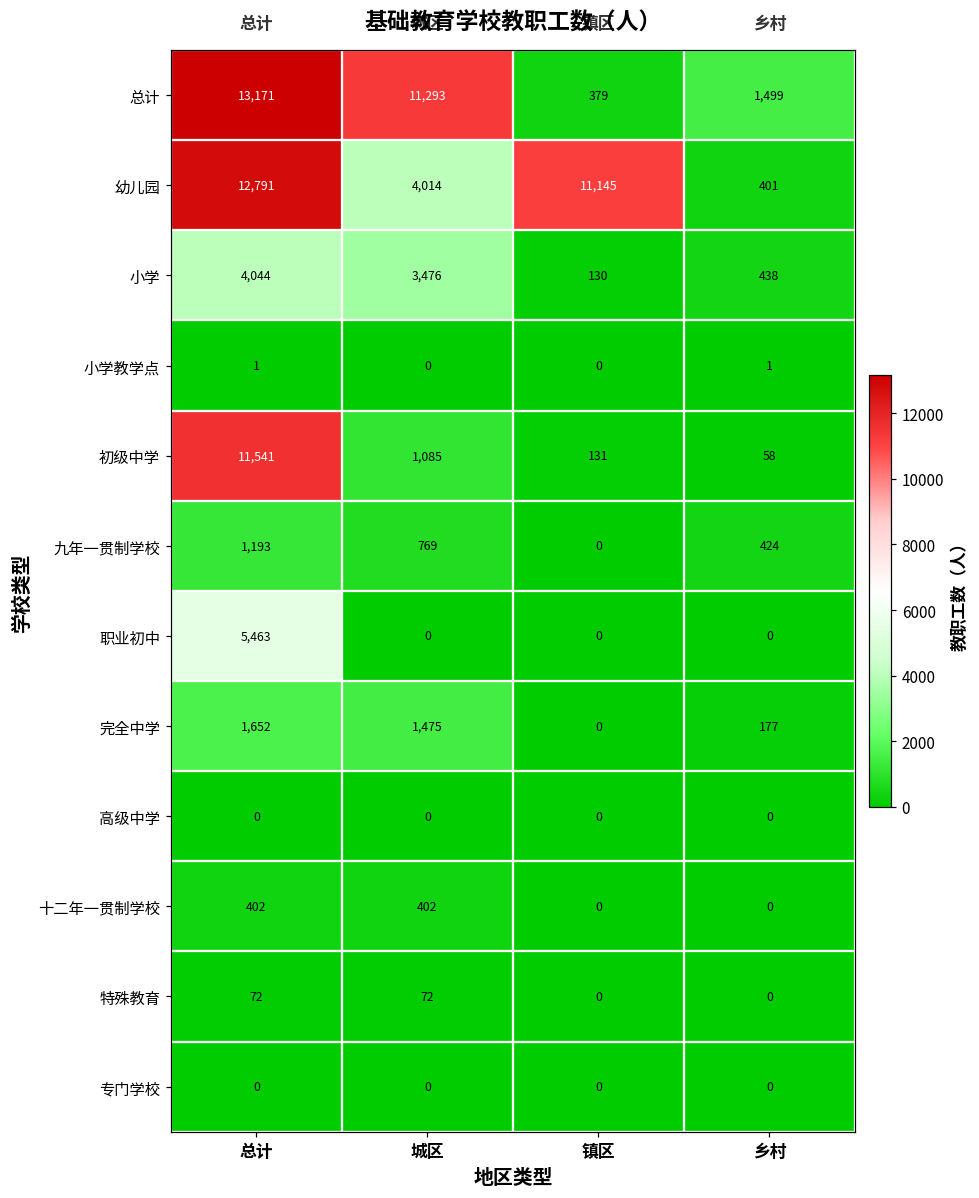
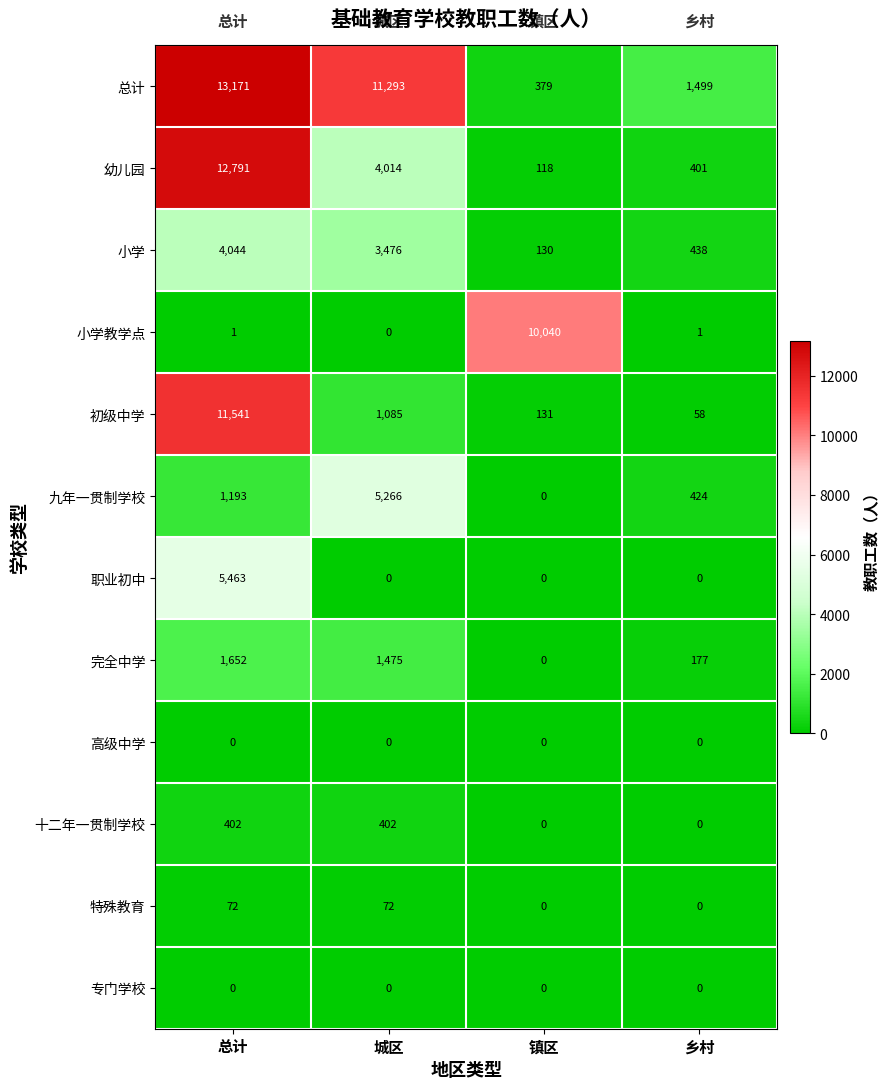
  {
    "总计": {
      "总计": "13,171",
      "城区": "11,293",
      "镇区": "379",
      "乡村": "1,499"
    },
    "幼儿园": {
      "总计": "12,791",
      "城区": "4,014",
-     "镇区": "11,145",
+     "镇区": "118",
      "乡村": "401"
    },
    "小学": {
      "总计": "4,044",
      "城区": "3,476",
      "镇区": "130",
      "乡村": "438"
    },
    "小学教学点": {
      "总计": "1",
      "城区": "0",
-     "镇区": "0",
+     "镇区": "10,040",
      "乡村": "1"
    },
    "初级中学": {
      "总计": "11,541",
      "城区": "1,085",
      "镇区": "131",
      "乡村": "58"
    },
    "九年一贯制学校": {
      "总计": "1,193",
-     "城区": "769",
+     "城区": "5,266",
      "镇区": "0",
      "乡村": "424"
    },
    "职业初中": {
      "总计": "5,463",
      "城区": "0",
      "镇区": "0",
      "乡村": "0"
    },
    "完全中学": {
      "总计": "1,652",
      "城区": "1,475",
      "镇区": "0",
      "乡村": "177"
    },
    "高级中学": {
      "总计": "0",
      "城区": "0",
      "镇区": "0",
      "乡村": "0"
    },
    "十二年一贯制学校": {
      "总计": "402",
      "城区": "402",
      "镇区": "0",
      "乡村": "0"
    },
    "特殊教育": {
      "总计": "72",
      "城区": "72",
      "镇区": "0",
      "乡村": "0"
    },
    "专门学校": {
      "总计": "0",
      "城区": "0",
      "镇区": "0",
      "乡村": "0"
    }
  }
